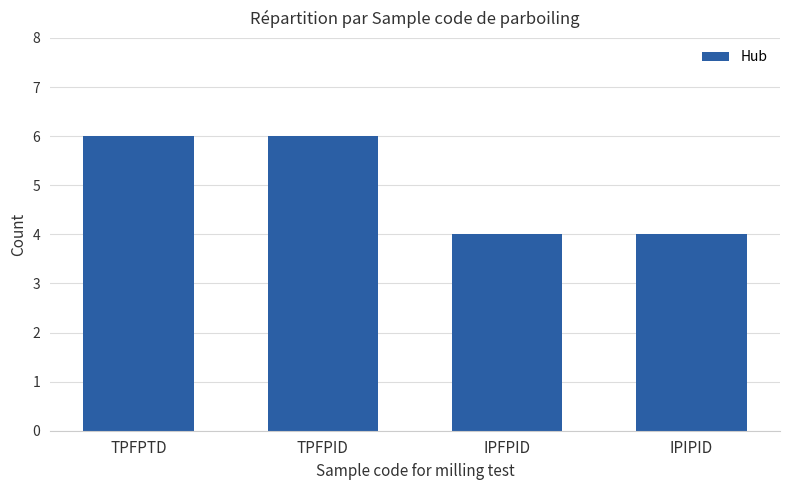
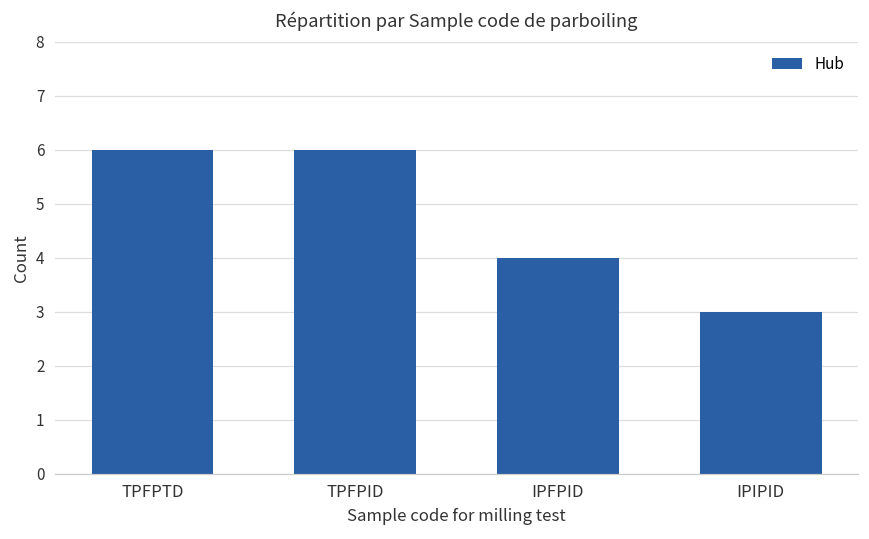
  {
    "TPFPTD": 6,
    "TPFPID": 6,
    "IPFPID": 4,
-   "IPIPID": 4
+   "IPIPID": 3
  }
